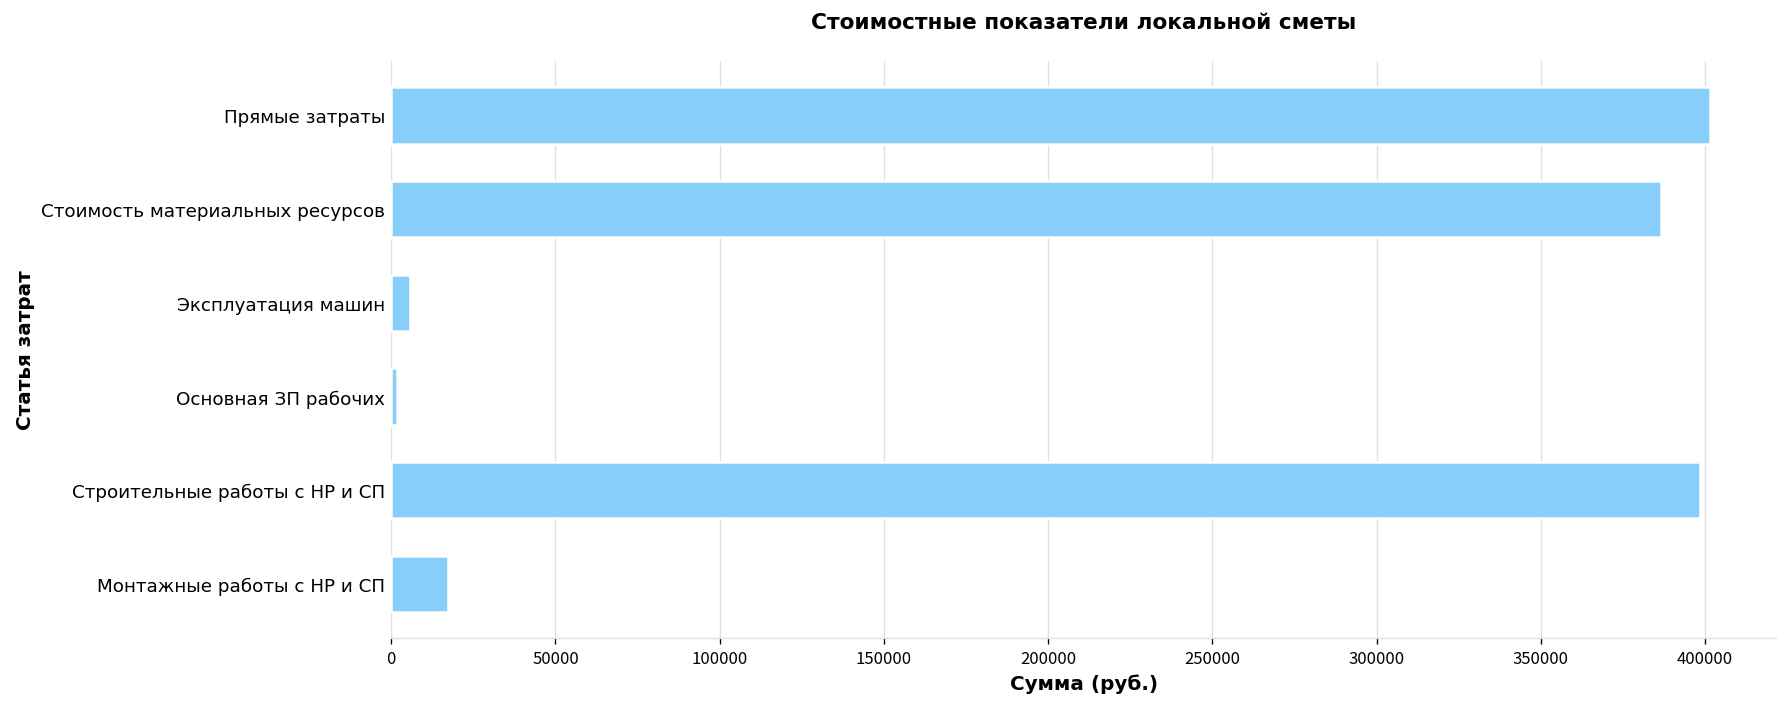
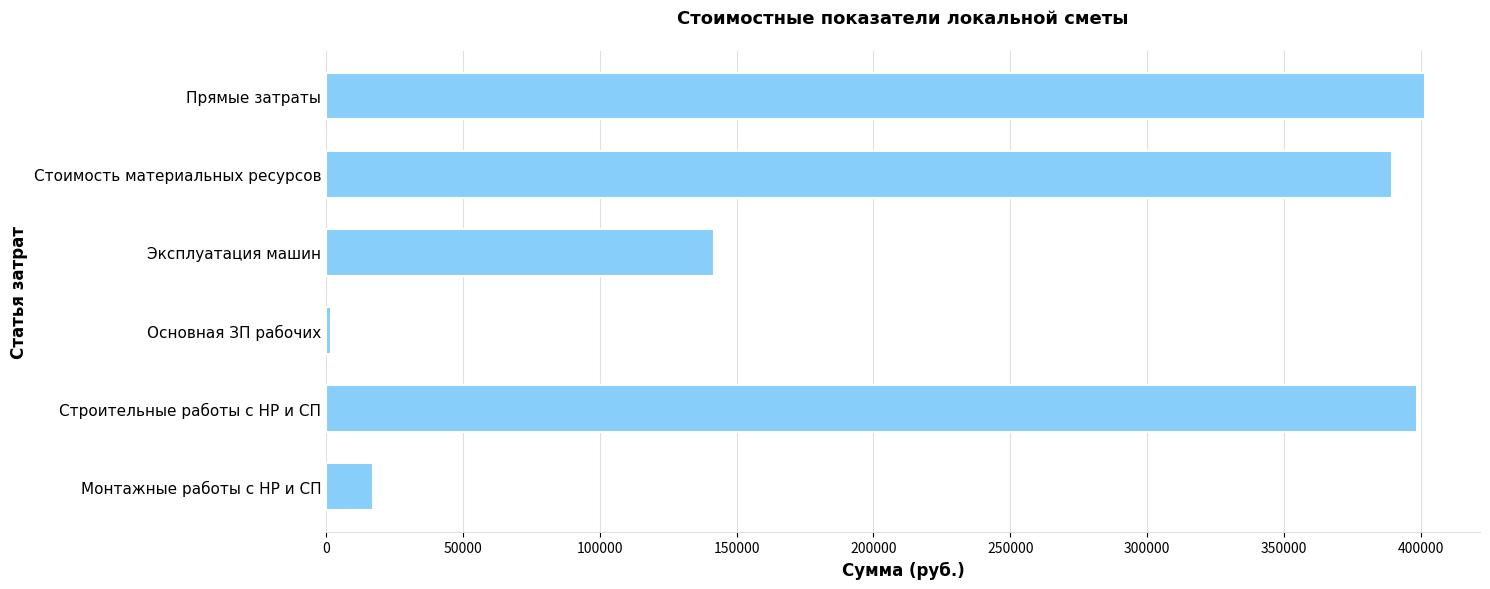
  {
    "Прямые затраты": 402000,
-   "Стоимость материальных ресурсов": 387000,
-   "Эксплуатация машин": 6000,
+   "Стоимость материальных ресурсов": 390000,
+   "Эксплуатация машин": 142000,
    "Основная ЗП рабочих": 2000,
    "Строительные работы с НР и СП": 399000,
    "Монтажные работы с НР и СП": 17000
  }
